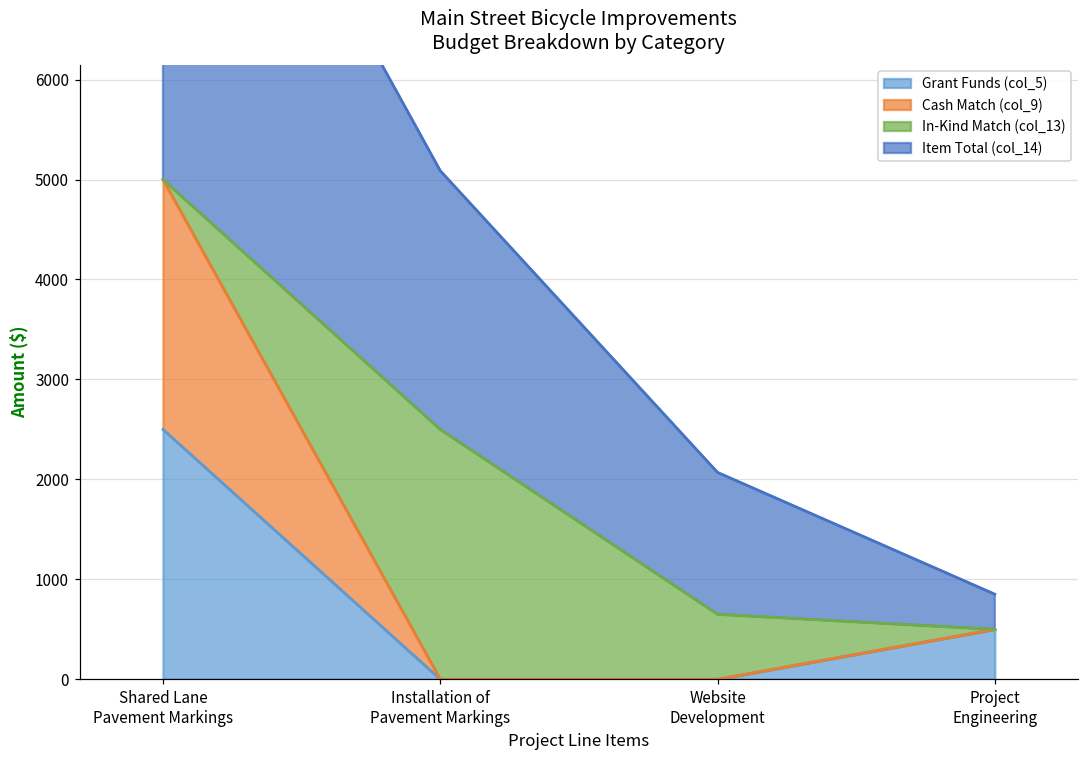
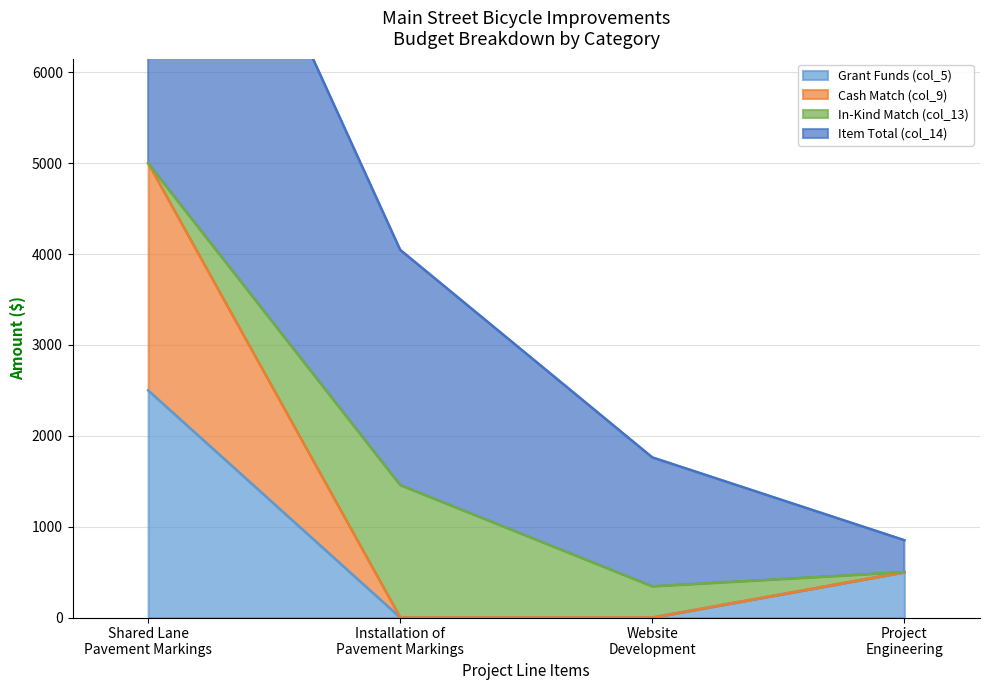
  {
    "In-Kind Match (col_13)": {
-     "Installation of Pavement Markings": 2500,
-     "Website Development": 700
+     "Installation of Pavement Markings": 1500,
+     "Website Development": 300
    }
  }
